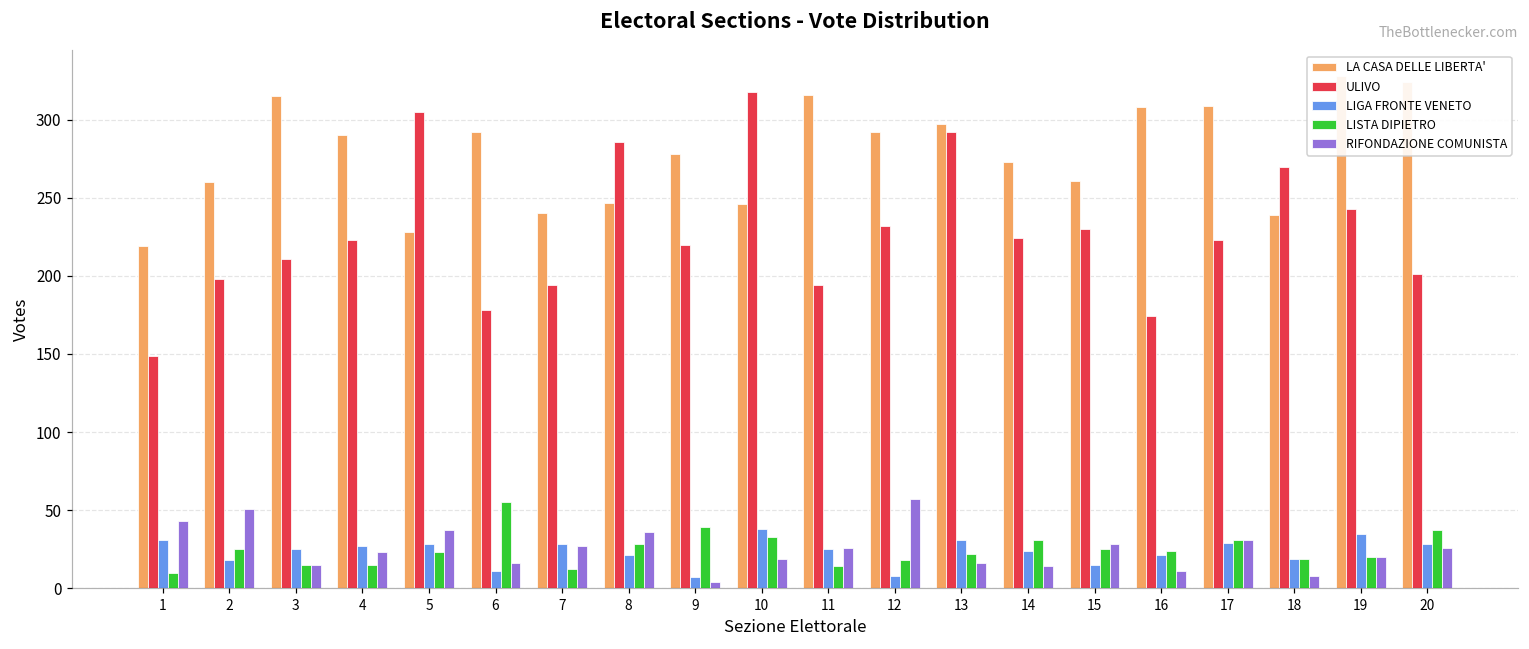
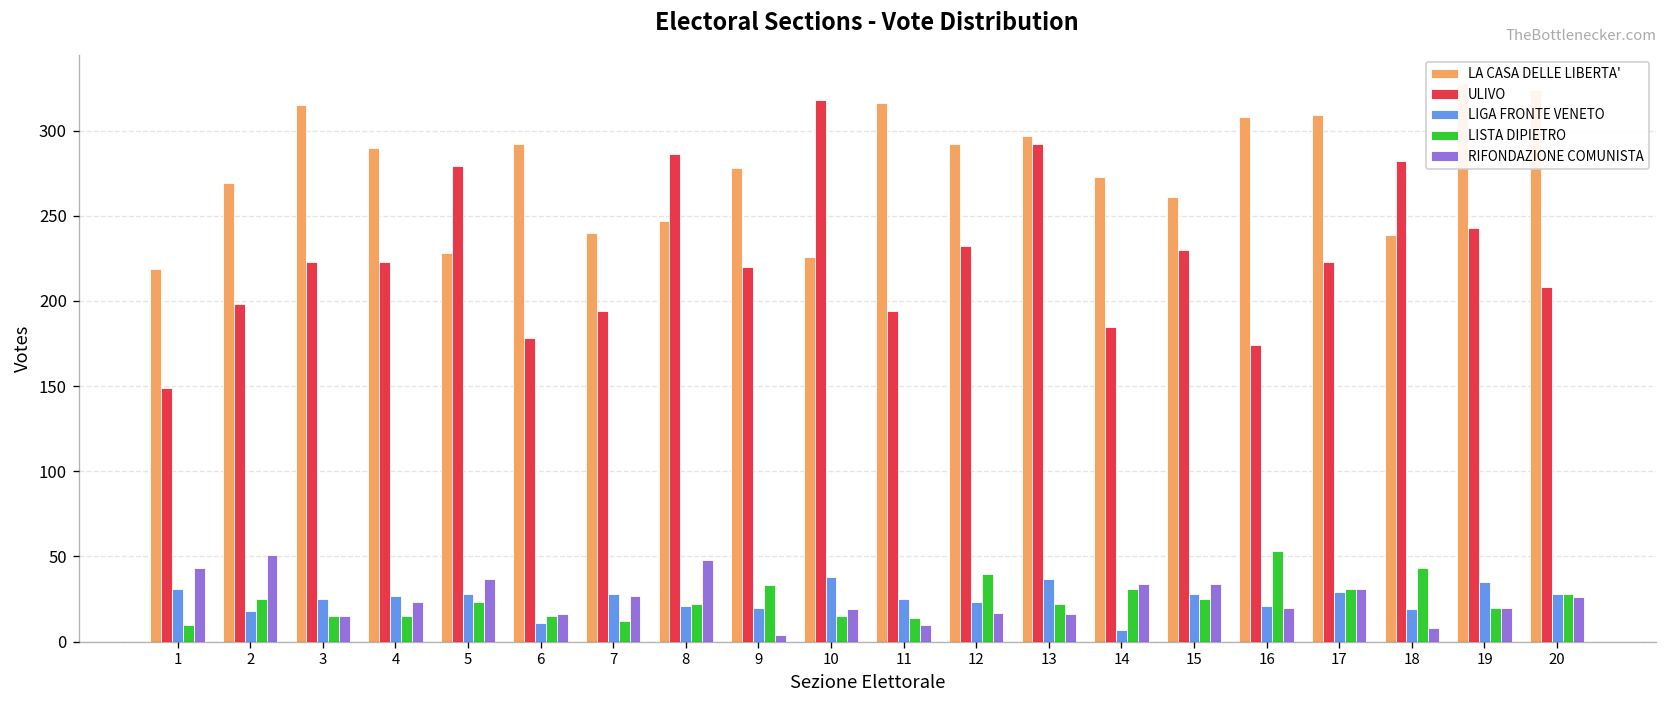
  {
    "LA CASA DELLE LIBERTA'": {
      "1": 219,
-     "2": 260,
+     "2": 269,
      "3": 315,
      "4": 290,
      "5": 228,
      "6": 292,
      "7": 240,
      "8": 247,
      "9": 278,
-     "10": 246,
+     "10": 226,
      "11": 316,
      "12": 292,
      "13": 297,
      "14": 273,
      "15": 261,
      "16": 308,
      "17": 309,
      "18": 239
    },
    "ULIVO": {
      "1": 149,
      "2": 198,
-     "3": 211,
+     "3": 223,
      "4": 223,
-     "5": 305,
+     "5": 279,
      "6": 178,
      "7": 194,
      "8": 286,
      "9": 220,
      "10": 318,
      "11": 194,
      "12": 232,
      "13": 292,
-     "14": 224,
+     "14": 185,
      "15": 230,
      "16": 174,
      "17": 223,
-     "18": 270,
+     "18": 282,
      "19": 243,
-     "20": 201
+     "20": 208
    },
    "LIGA FRONTE VENETO": {
      "1": 31,
      "2": 18,
      "3": 25,
      "4": 27,
      "5": 28,
      "6": 11,
      "7": 28,
      "8": 21,
-     "9": 7,
+     "9": 20,
      "10": 38,
      "11": 25,
-     "12": 8,
-     "13": 31,
-     "14": 24,
-     "15": 15,
+     "12": 23,
+     "13": 37,
+     "14": 7,
+     "15": 28,
      "16": 21,
      "17": 29,
      "18": 19,
      "19": 35,
      "20": 28
    },
    "LISTA DIPIETRO": {
      "1": 10,
      "2": 25,
      "3": 15,
      "4": 15,
      "5": 23,
-     "6": 55,
+     "6": 15,
      "7": 12,
-     "8": 28,
-     "9": 39,
-     "10": 33,
+     "8": 22,
+     "9": 33,
+     "10": 15,
      "11": 14,
-     "12": 18,
+     "12": 40,
      "13": 22,
      "14": 31,
      "15": 25,
-     "16": 24,
+     "16": 53,
      "17": 31,
-     "18": 19,
+     "18": 43,
      "19": 20,
-     "20": 37
+     "20": 28
    },
    "RIFONDAZIONE COMUNISTA": {
      "1": 43,
      "2": 51,
      "3": 15,
      "4": 23,
      "5": 37,
      "6": 16,
      "7": 27,
-     "8": 36,
+     "8": 48,
      "9": 4,
      "10": 19,
-     "11": 26,
-     "12": 57,
+     "11": 10,
+     "12": 17,
      "13": 16,
-     "14": 14,
-     "15": 28,
-     "16": 11,
+     "14": 34,
+     "15": 34,
+     "16": 20,
      "17": 31,
      "18": 8,
      "19": 20,
      "20": 26
    }
  }
